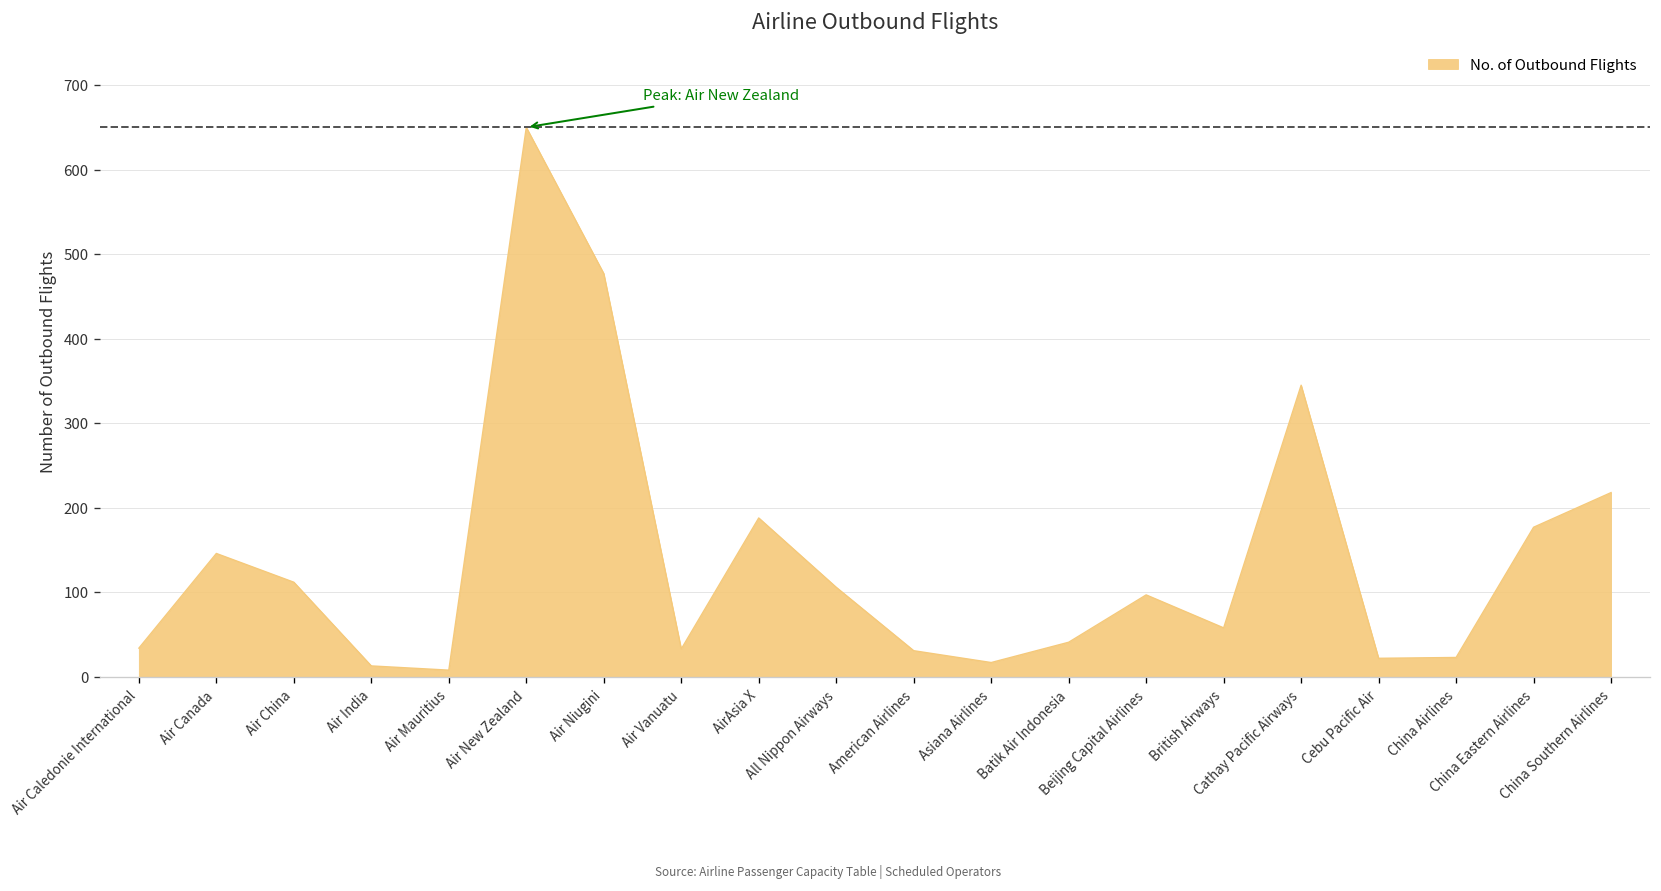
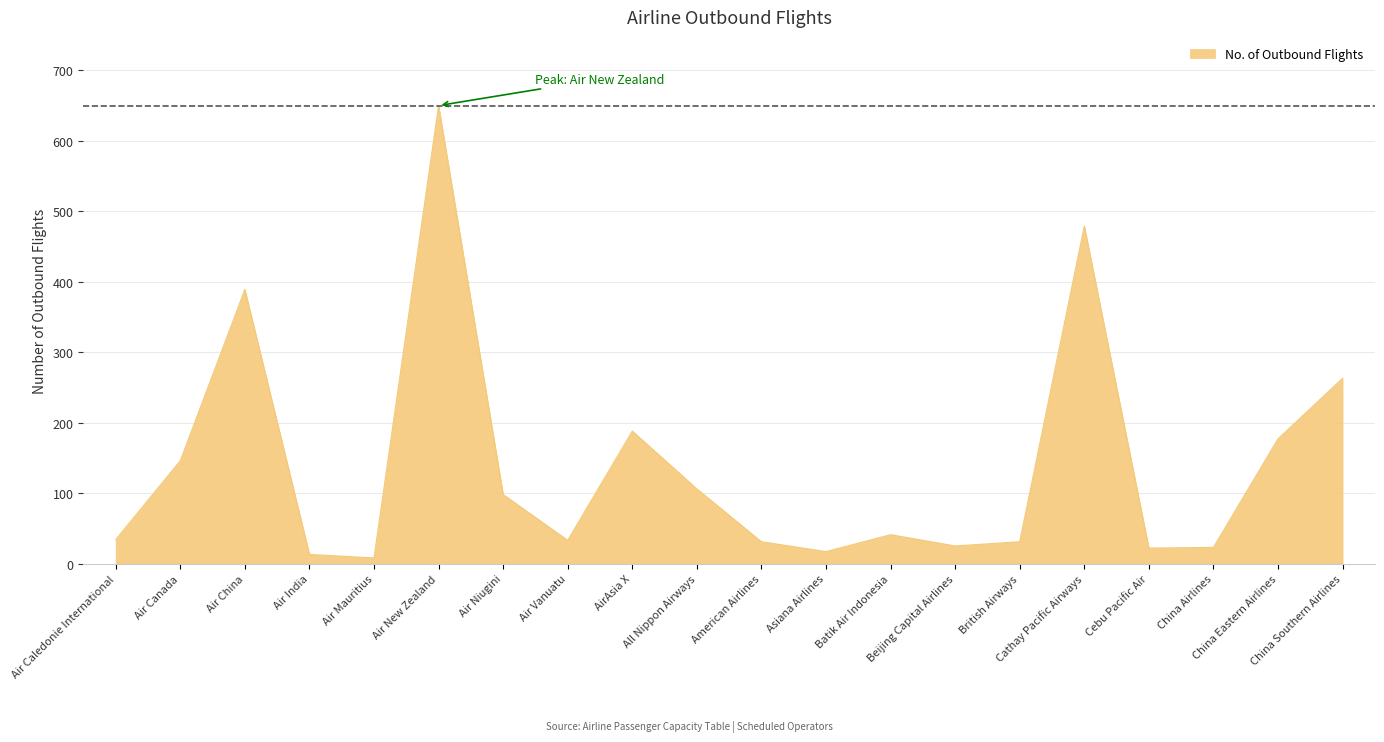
  {
    "Air Caledonie International": 30,
    "Air Canada": 150,
-   "Air China": 110,
+   "Air China": 390,
    "Air India": 10,
    "Air Mauritius": 10,
    "Air New Zealand": 650,
-   "Air Niugini": 480,
+   "Air Niugini": 100,
    "Air Vanuatu": 30,
    "AirAsia X": 190,
    "All Nippon Airways": 110,
    "American Airlines": 30,
    "Asiana Airlines": 20,
    "Batik Air Indonesia": 40,
-   "Beijing Capital Airlines": 100,
-   "British Airways": 60,
-   "Cathay Pacific Airways": 350,
+   "Beijing Capital Airlines": 30,
+   "British Airways": 30,
+   "Cathay Pacific Airways": 480,
    "Cebu Pacific Air": 20,
    "China Airlines": 20,
    "China Eastern Airlines": 180,
-   "China Southern Airlines": 220
+   "China Southern Airlines": 260
  }
